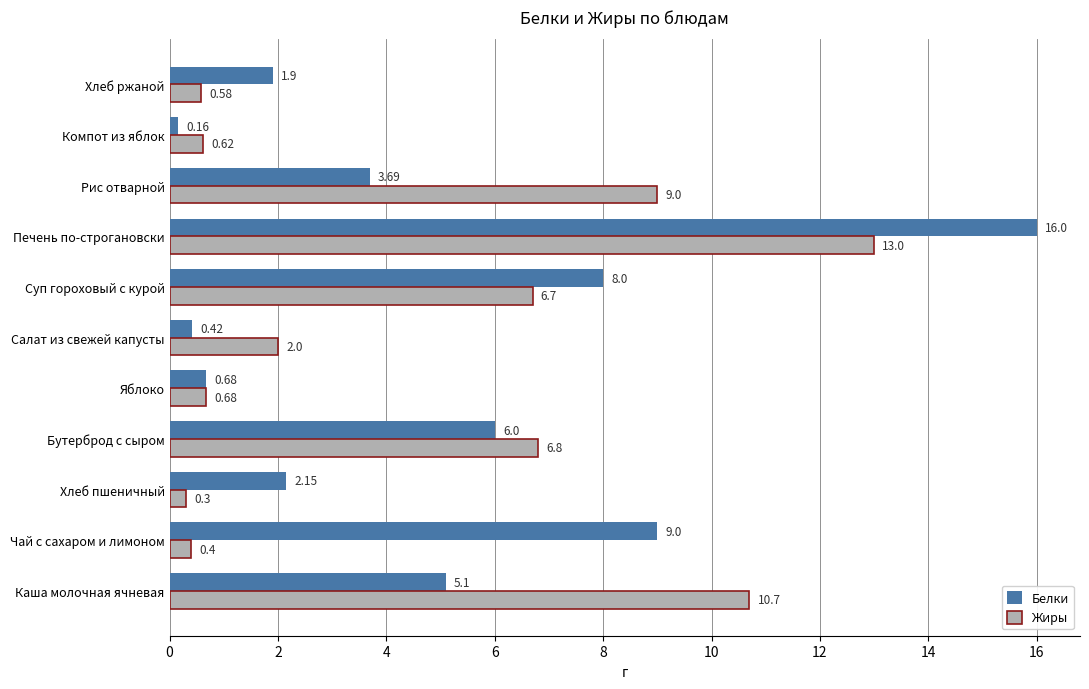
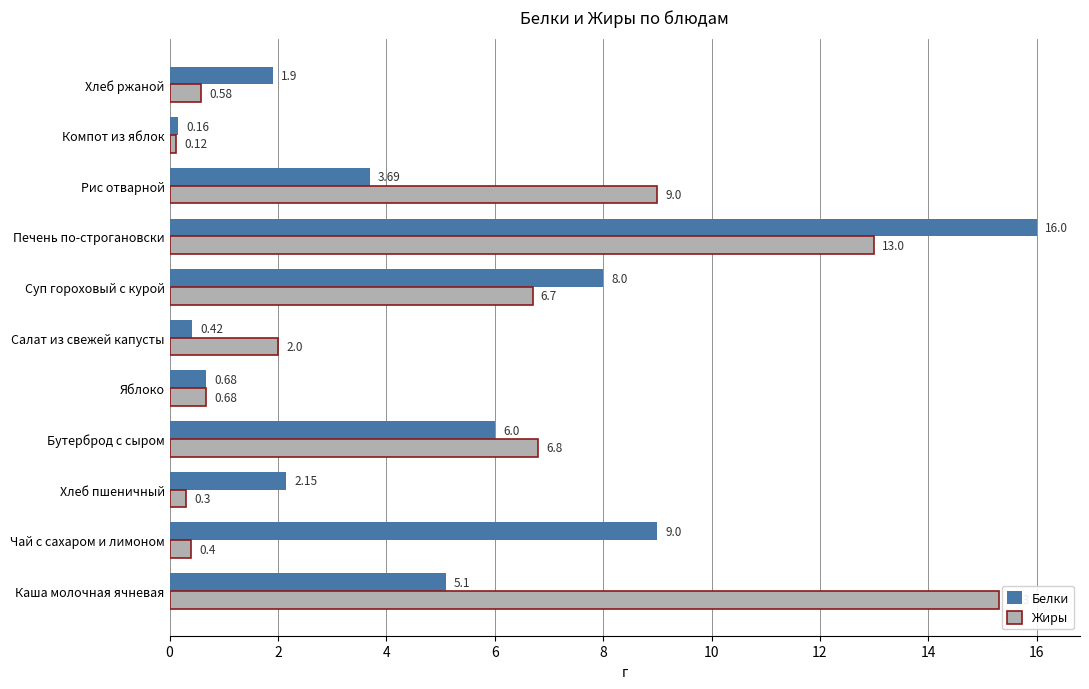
  {
    "Белки": {
      "Хлеб ржаной": 1.9,
      "Компот из яблок": 0.16,
      "Рис отварной": 3.69,
      "Печень по-строгановски": 16.0,
      "Суп гороховый с курой": 8.0,
      "Салат из свежей капусты": 0.42,
      "Яблоко": 0.68,
      "Бутерброд с сыром": 6.0,
      "Хлеб пшеничный": 2.15,
      "Чай с сахаром и лимоном": 9.0,
      "Каша молочная ячневая": 5.1
    },
    "Жиры": {
      "Хлеб ржаной": 0.58,
-     "Компот из яблок": 0.62,
+     "Компот из яблок": 0.12,
      "Рис отварной": 9.0,
      "Печень по-строгановски": 13.0,
      "Суп гороховый с курой": 6.7,
      "Салат из свежей капусты": 2.0,
      "Яблоко": 0.68,
      "Бутерброд с сыром": 6.8,
      "Хлеб пшеничный": 0.3,
      "Чай с сахаром и лимоном": 0.4,
-     "Каша молочная ячневая": 10.7
+     "Каша молочная ячневая": 15.3
    }
  }
